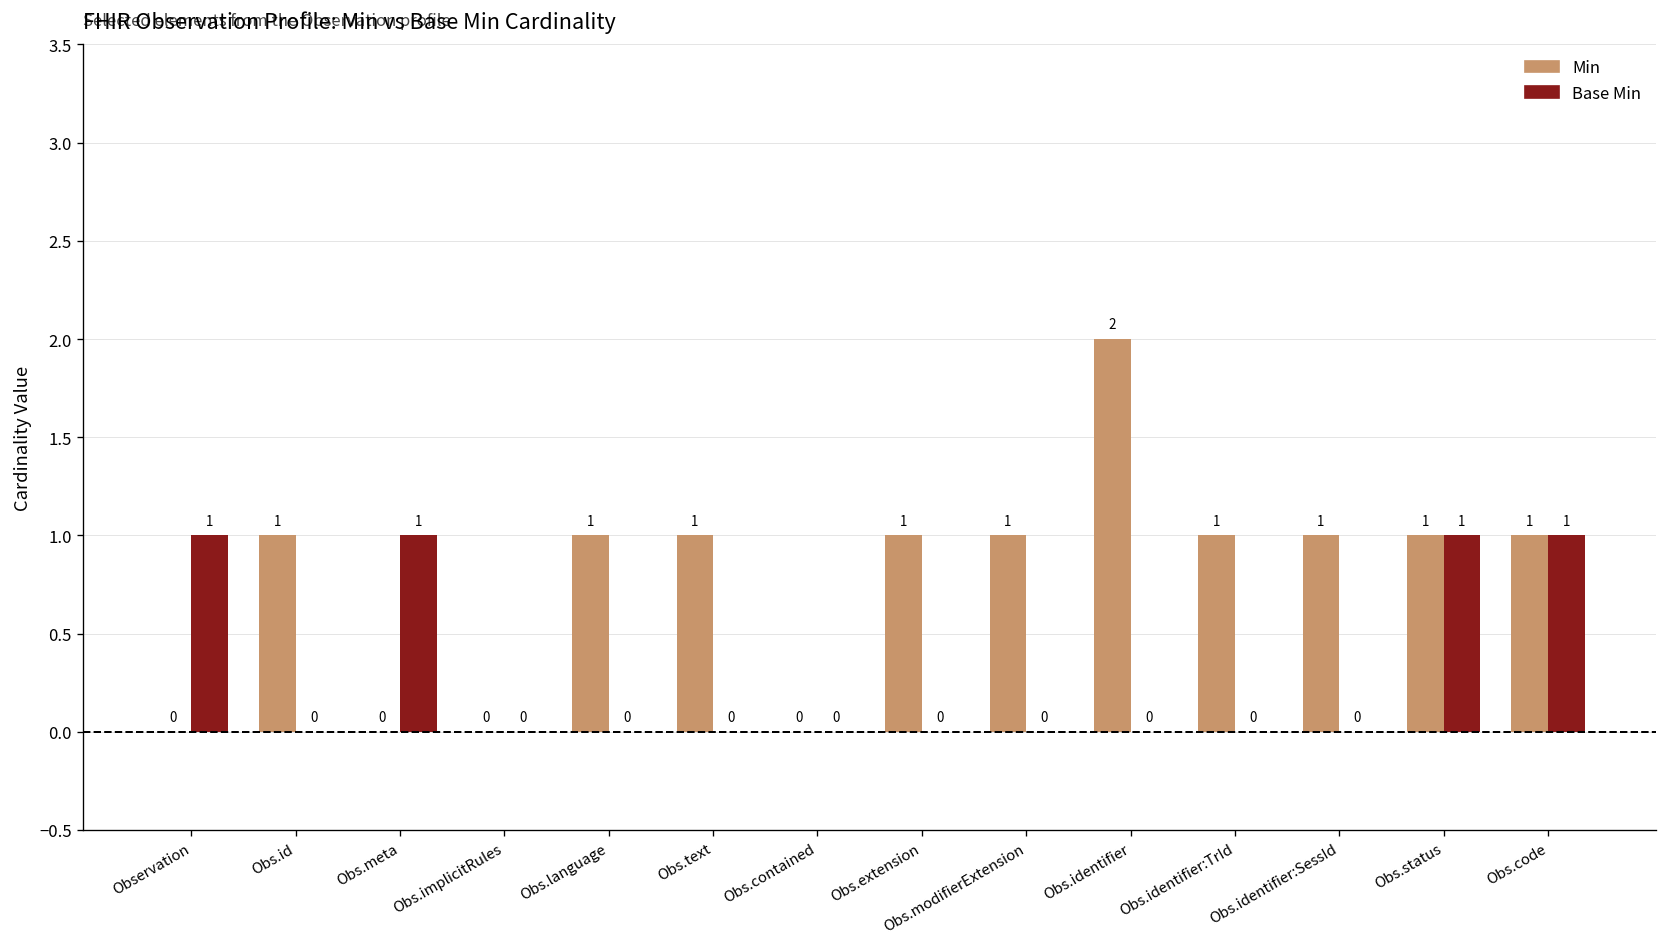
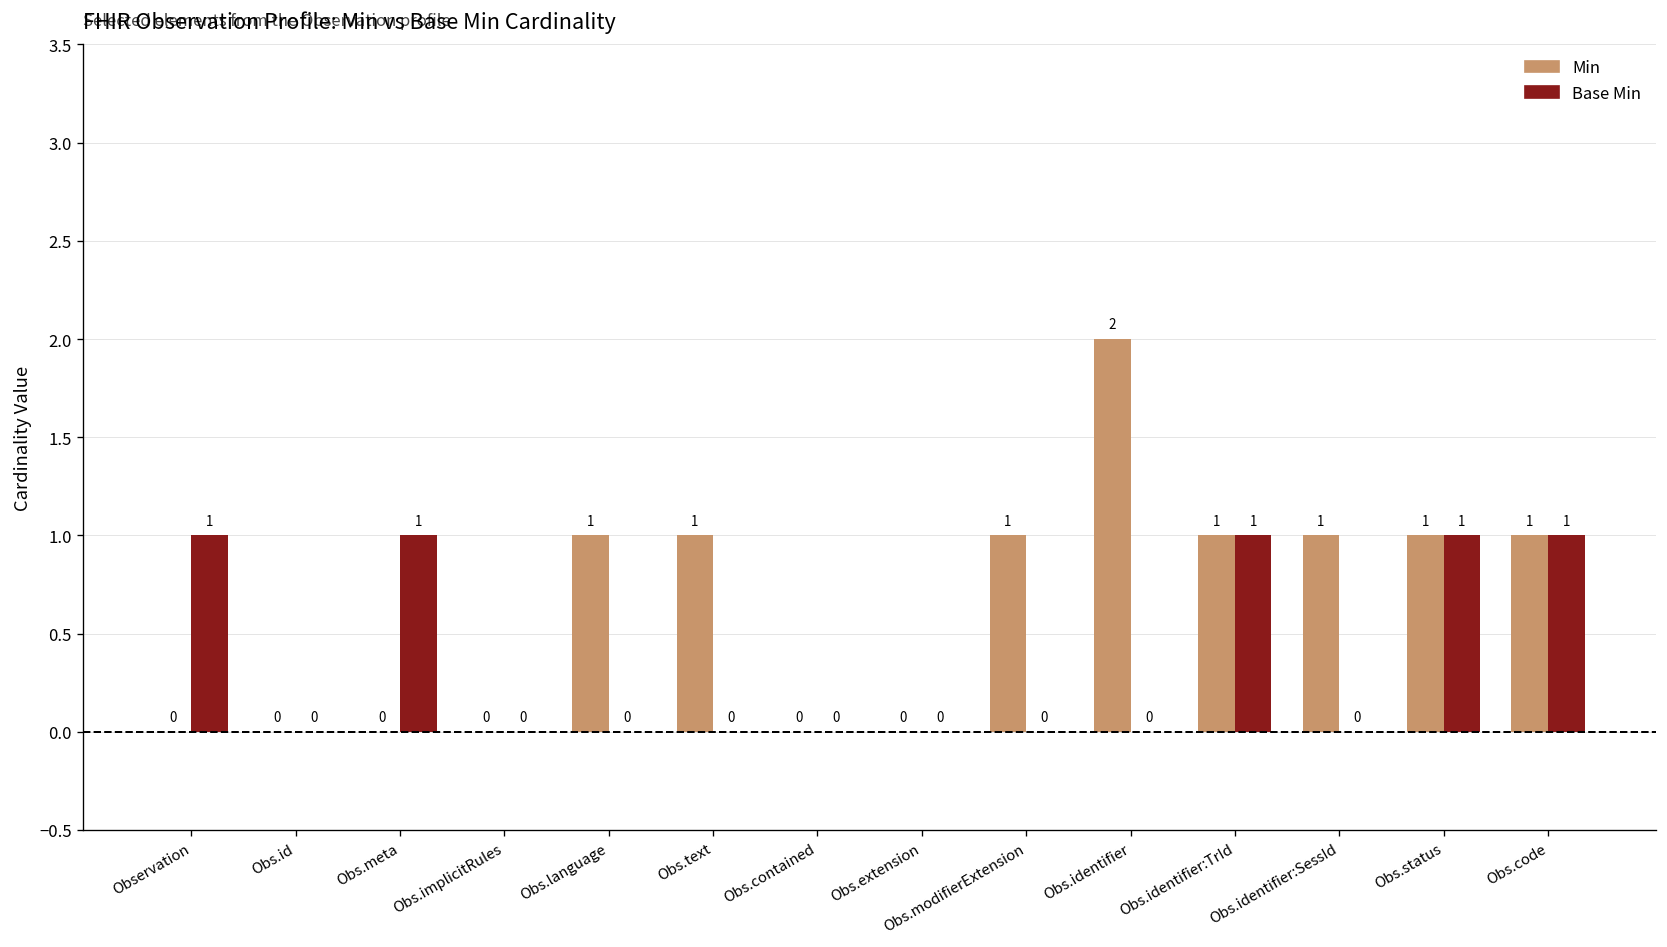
  {
    "Min": {
      "Observation": 0,
-     "Obs.id": 1,
+     "Obs.id": 0,
      "Obs.meta": 0,
      "Obs.implicitRules": 0,
      "Obs.language": 1,
      "Obs.text": 1,
      "Obs.contained": 0,
-     "Obs.extension": 1,
+     "Obs.extension": 0,
      "Obs.modifierExtension": 1,
      "Obs.identifier": 2,
      "Obs.identifier:TrId": 1,
      "Obs.identifier:SessId": 1,
      "Obs.status": 1,
      "Obs.code": 1
    },
    "Base Min": {
      "Observation": 1,
      "Obs.id": 0,
      "Obs.meta": 1,
      "Obs.implicitRules": 0,
      "Obs.language": 0,
      "Obs.text": 0,
      "Obs.contained": 0,
      "Obs.extension": 0,
      "Obs.modifierExtension": 0,
      "Obs.identifier": 0,
-     "Obs.identifier:TrId": 0,
+     "Obs.identifier:TrId": 1,
      "Obs.identifier:SessId": 0,
      "Obs.status": 1,
      "Obs.code": 1
    }
  }
